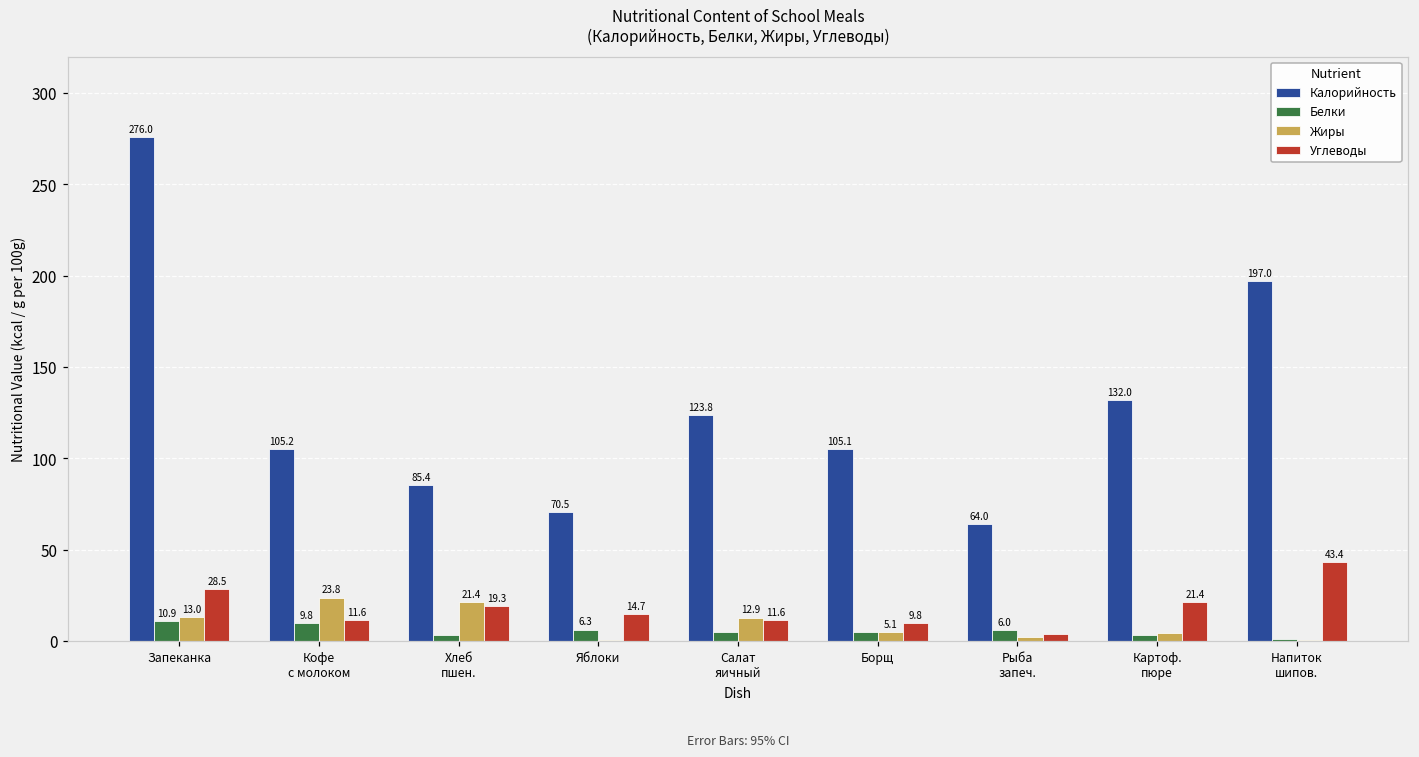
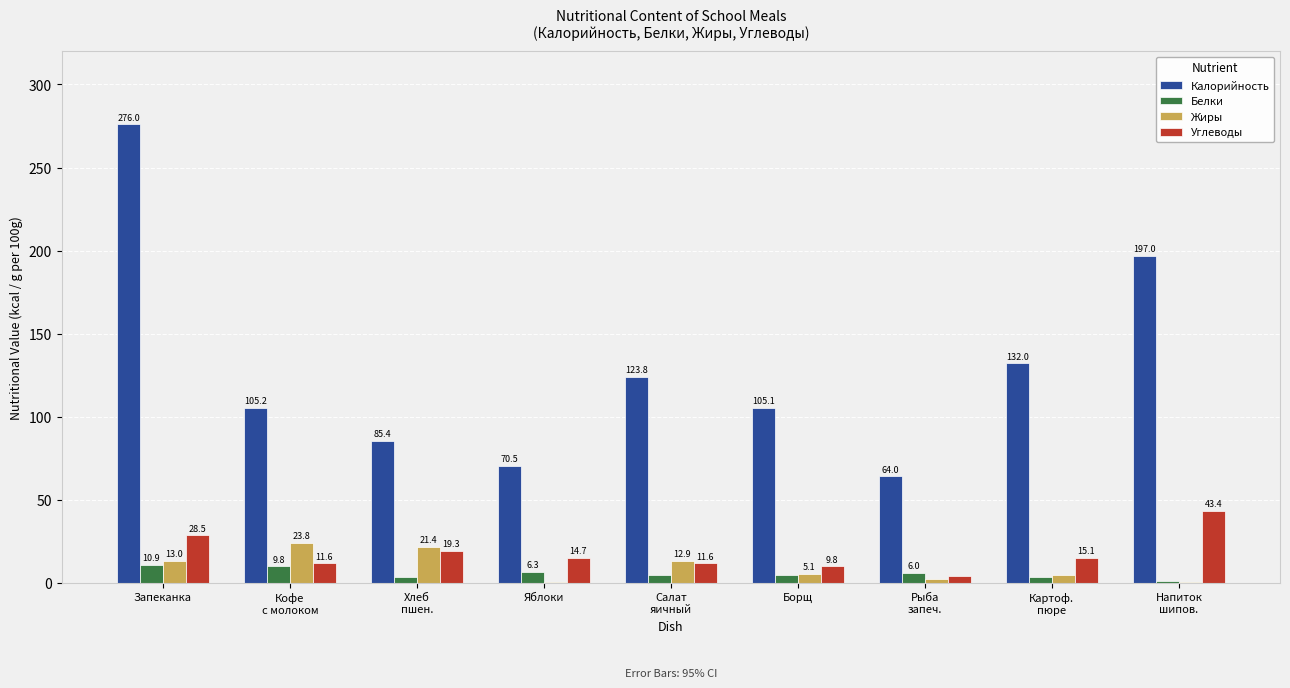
  {
    "Калорийность": {
      "Запеканка": 276.0,
      "Кофе с молоком": 105.2,
      "Хлеб пшен.": 85.4,
      "Яблоки": 70.5,
      "Салат яичный": 123.8,
      "Борщ": 105.1,
      "Рыба запеч.": 64.0,
      "Картоф. пюре": 132.0,
      "Напиток шипов.": 197.0
    },
    "Белки": {
      "Запеканка": 10.9,
      "Кофе с молоком": 9.8,
      "Яблоки": 6.3,
      "Рыба запеч.": 6.0
    },
    "Жиры": {
      "Запеканка": 13.0,
      "Кофе с молоком": 23.8,
      "Хлеб пшен.": 21.4,
      "Салат яичный": 12.9,
      "Борщ": 5.1
    },
    "Углеводы": {
      "Запеканка": 28.5,
      "Кофе с молоком": 11.6,
      "Хлеб пшен.": 19.3,
      "Яблоки": 14.7,
      "Салат яичный": 11.6,
      "Борщ": 9.8,
-     "Картоф. пюре": 21.4,
+     "Картоф. пюре": 15.1,
      "Напиток шипов.": 43.4
    }
  }
